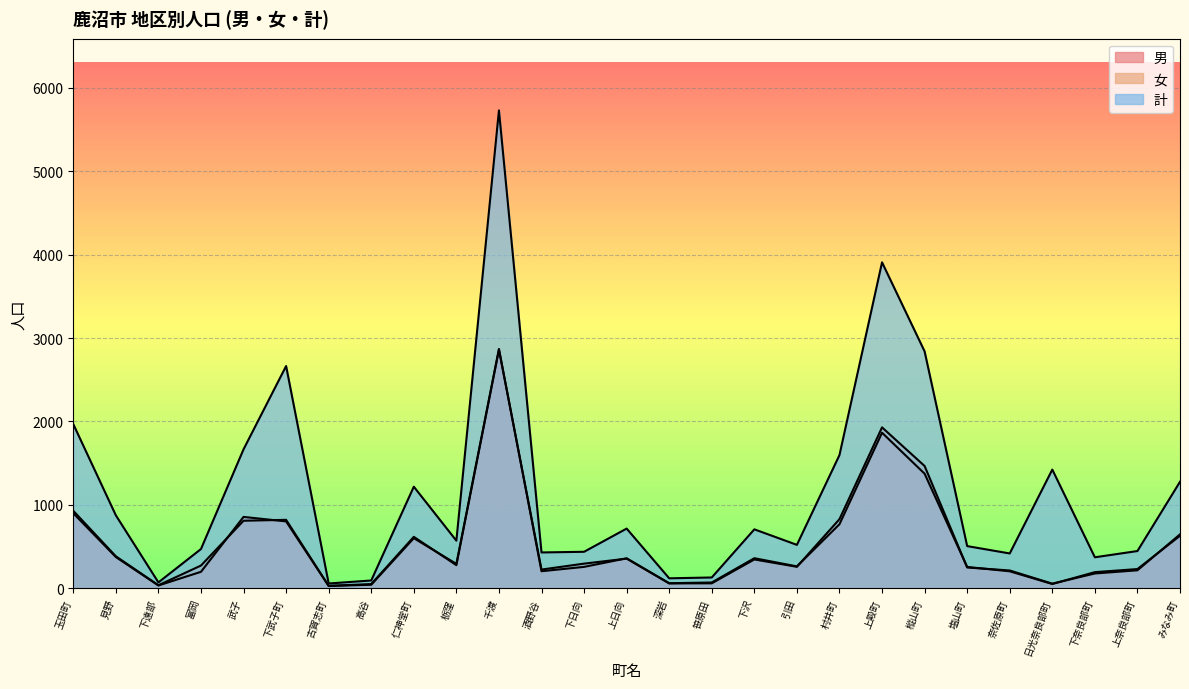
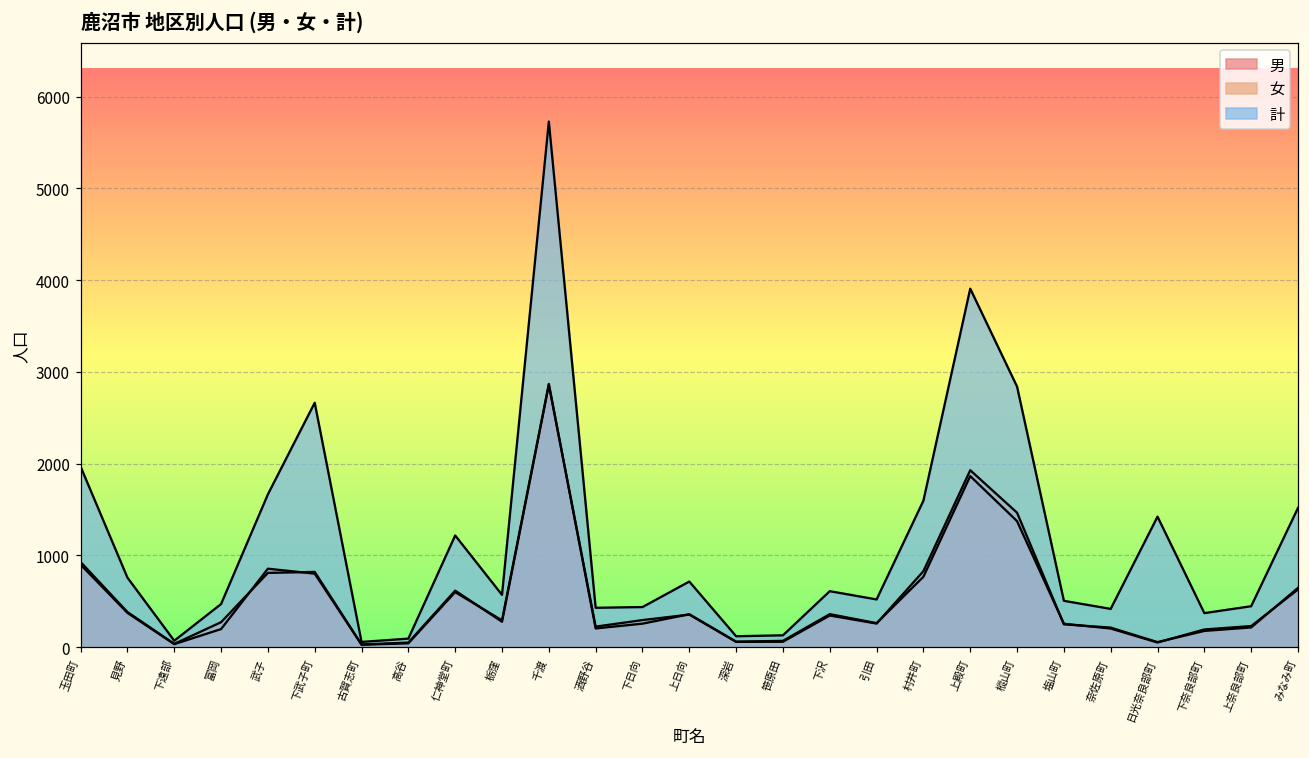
  {
    "計": {
      "玉田町": 2000,
-     "見野": 900,
+     "見野": 800,
      "下遠部": 100,
      "富岡": 500,
      "武子": 1700,
      "下武子町": 2700,
      "高谷": 100,
      "仁神堂町": 1200,
      "栃窪": 600,
      "千渡": 5700,
      "酒野谷": 400,
      "下日向": 400,
      "上日向": 700,
      "深岩": 100,
      "笹原田": 100,
-     "下沢": 700,
+     "下沢": 600,
      "引田": 500,
      "村井町": 1600,
      "上殿町": 3900,
      "樅山町": 2800,
      "塩山町": 500,
      "奈佐原町": 400,
      "日光奈良部町": 1400,
      "下奈良部町": 400,
      "上奈良部町": 400,
-     "みなみ町": 1300
+     "みなみ町": 1500
    }
  }
